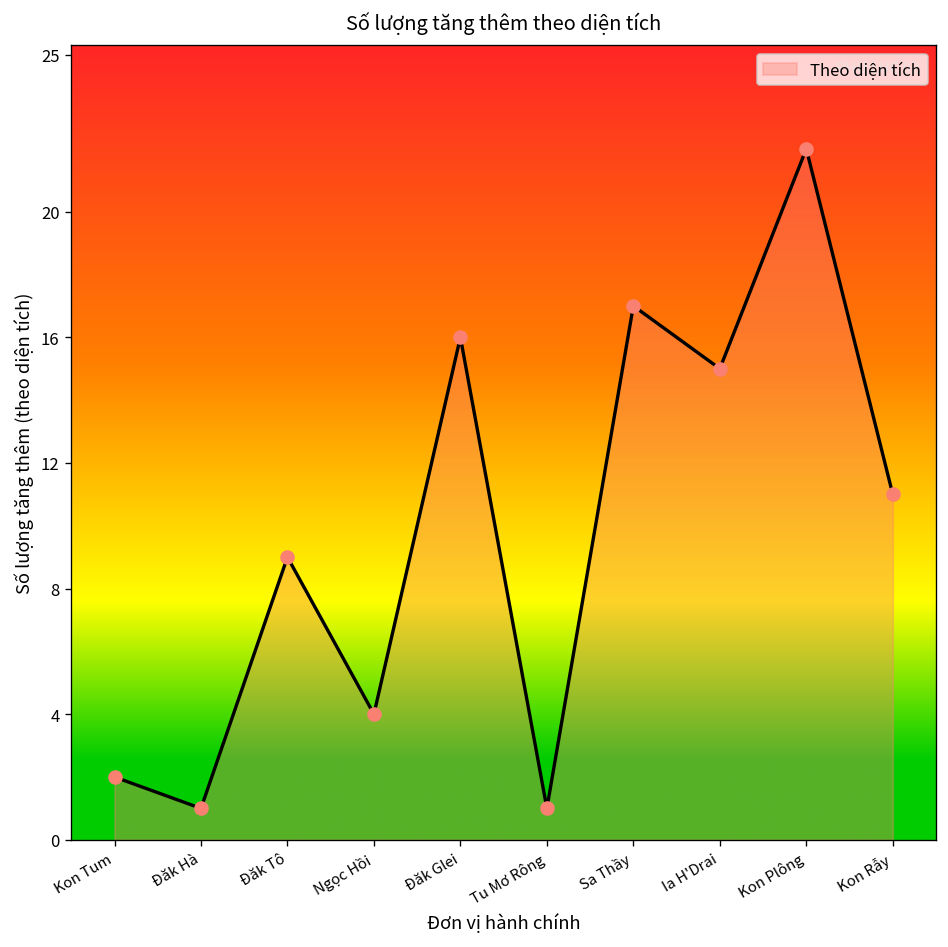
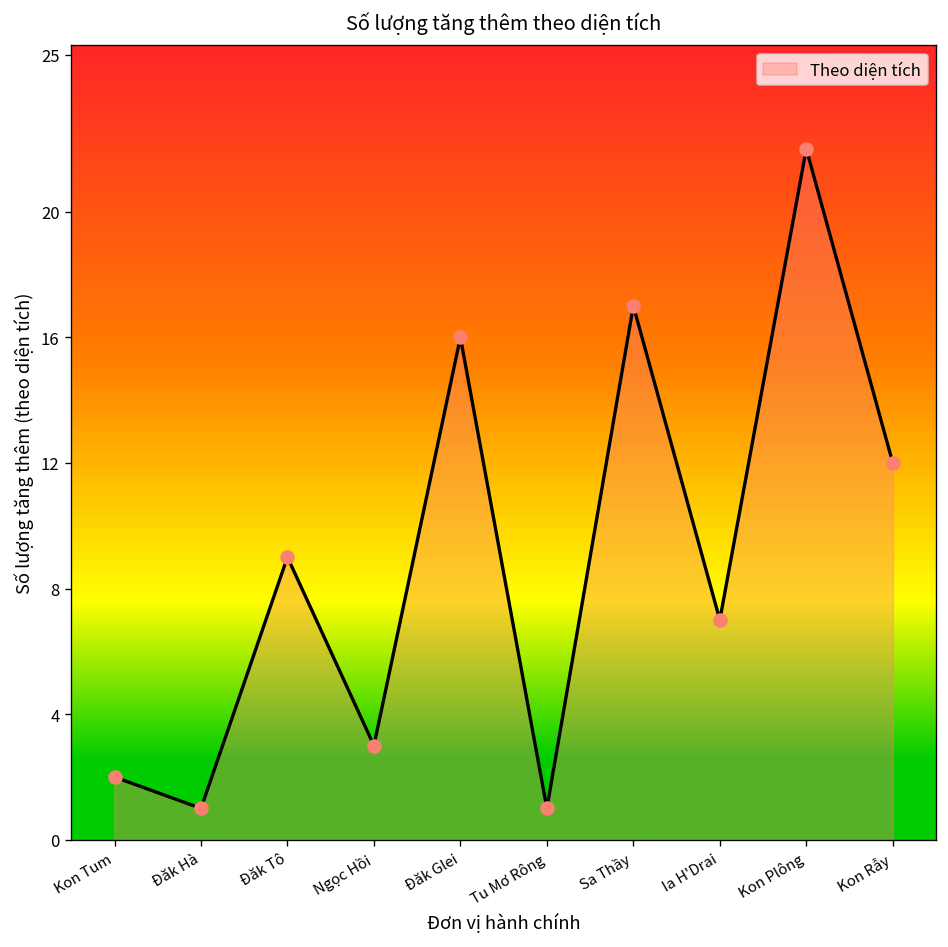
  {
    "Kon Tum": 2,
    "Đăk Hà": 1,
    "Đăk Tô": 9,
-   "Ngọc Hồi": 4,
+   "Ngọc Hồi": 3,
    "Đăk Glei": 16,
    "Tu Mơ Rông": 1,
    "Sa Thầy": 17,
-   "Ia H'Drai": 15,
+   "Ia H'Drai": 7,
    "Kon Plông": 22,
-   "Kon Rẫy": 11
+   "Kon Rẫy": 12
  }
